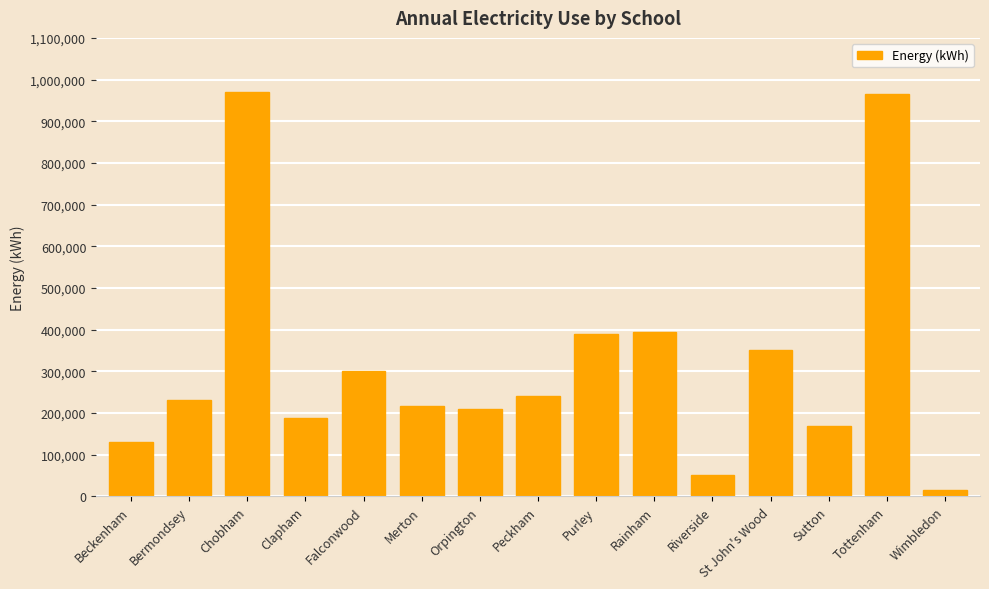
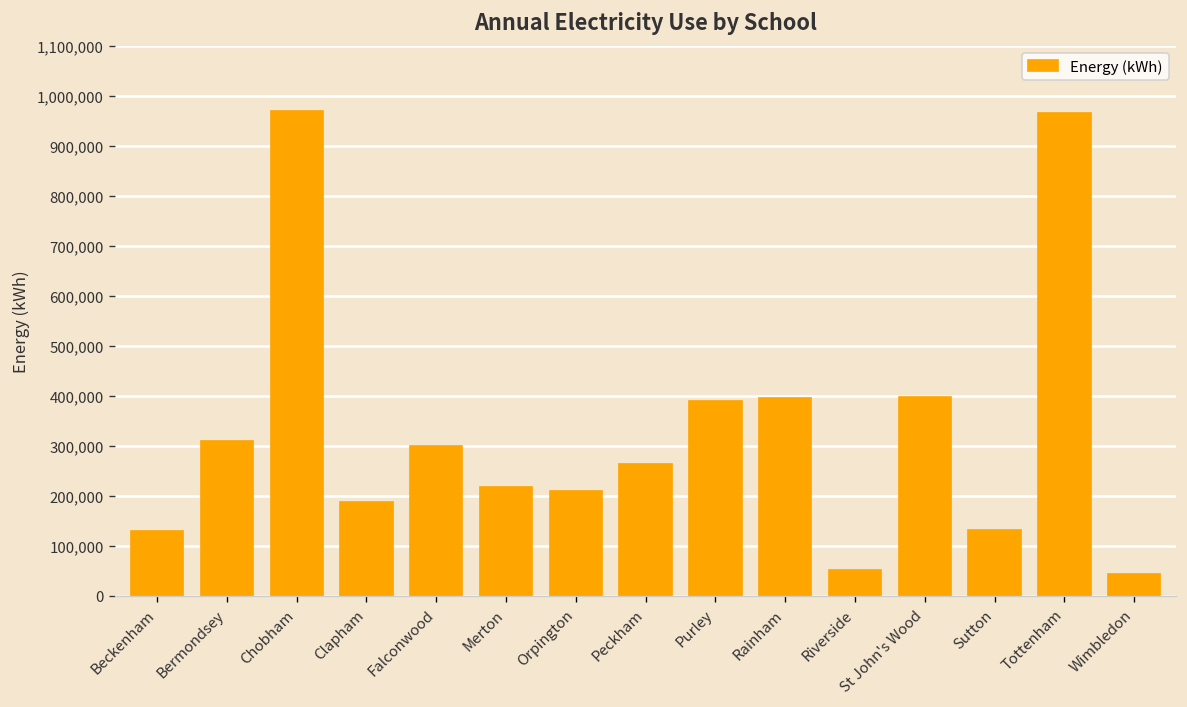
  {
    "Beckenham": "130,000",
-   "Bermondsey": "230,000",
+   "Bermondsey": "310,000",
    "Chobham": "970,000",
    "Clapham": "190,000",
    "Falconwood": "300,000",
    "Merton": "220,000",
    "Orpington": "210,000",
-   "Peckham": "240,000",
+   "Peckham": "260,000",
    "Purley": "390,000",
    "Rainham": "400,000",
    "Riverside": "50,000",
-   "St John's Wood": "350,000",
-   "Sutton": "170,000",
+   "St John's Wood": "400,000",
+   "Sutton": "130,000",
    "Tottenham": "960,000",
-   "Wimbledon": "20,000"
+   "Wimbledon": "40,000"
  }
